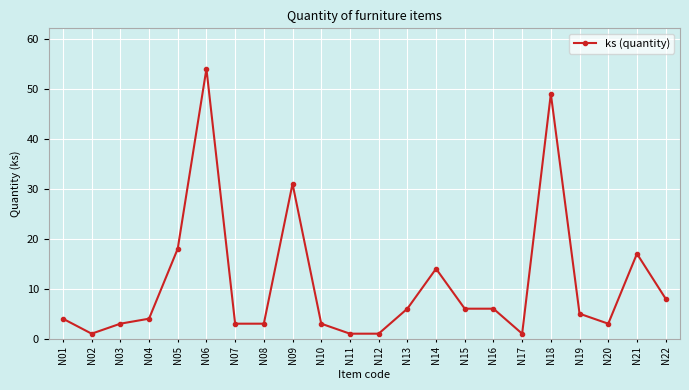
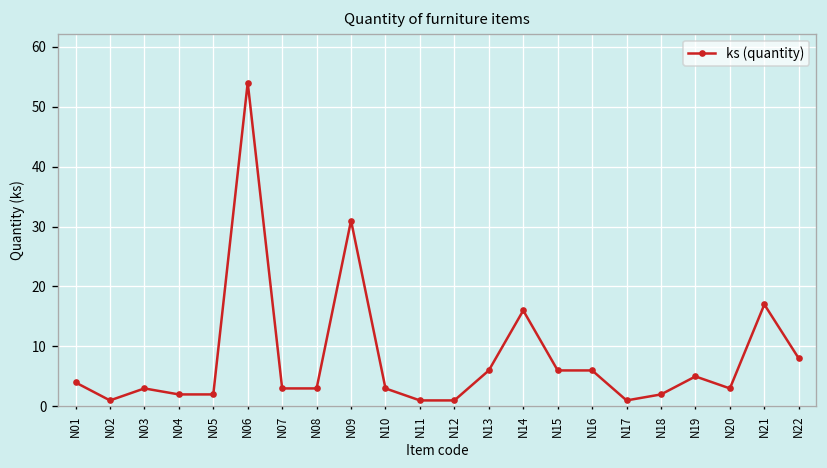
  {
    "N01": 4,
    "N02": 1,
    "N03": 3,
-   "N04": 4,
-   "N05": 18,
+   "N04": 2,
+   "N05": 2,
    "N06": 54,
    "N07": 3,
    "N08": 3,
    "N09": 31,
    "N10": 3,
    "N11": 1,
    "N12": 1,
    "N13": 6,
-   "N14": 14,
+   "N14": 16,
    "N15": 6,
    "N16": 6,
    "N17": 1,
-   "N18": 49,
+   "N18": 2,
    "N19": 5,
    "N20": 3,
    "N21": 17,
    "N22": 8
  }
